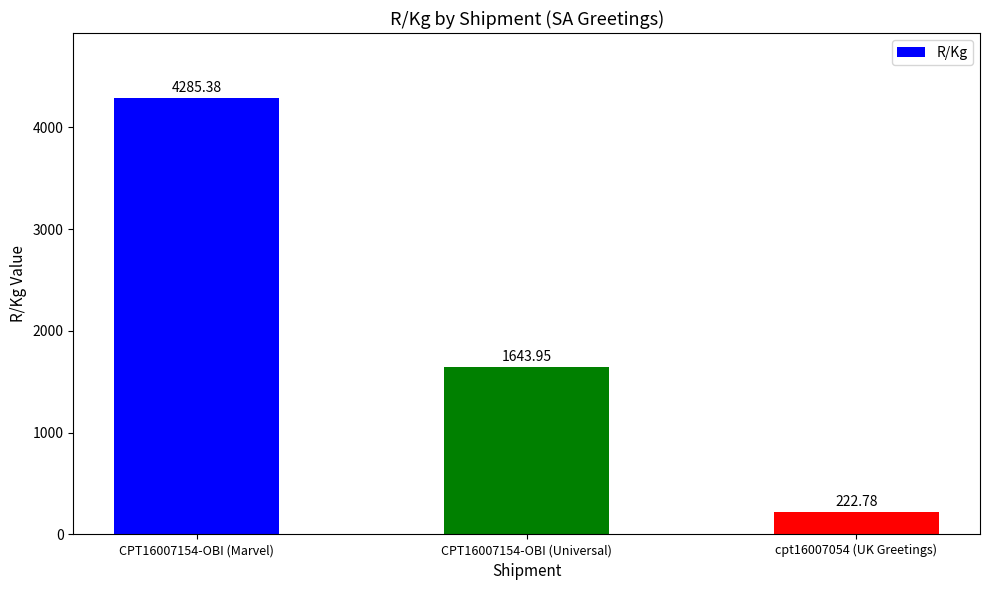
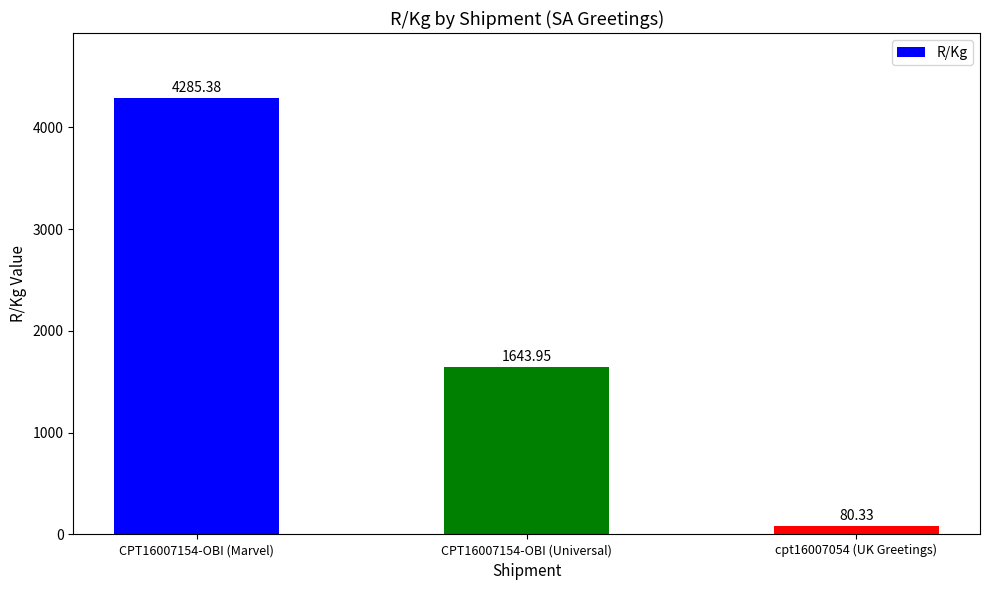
  {
    "CPT16007154-OBI (Marvel)": 4285.38,
    "CPT16007154-OBI (Universal)": 1643.95,
-   "cpt16007054 (UK Greetings)": 222.78
+   "cpt16007054 (UK Greetings)": 80.33
  }
